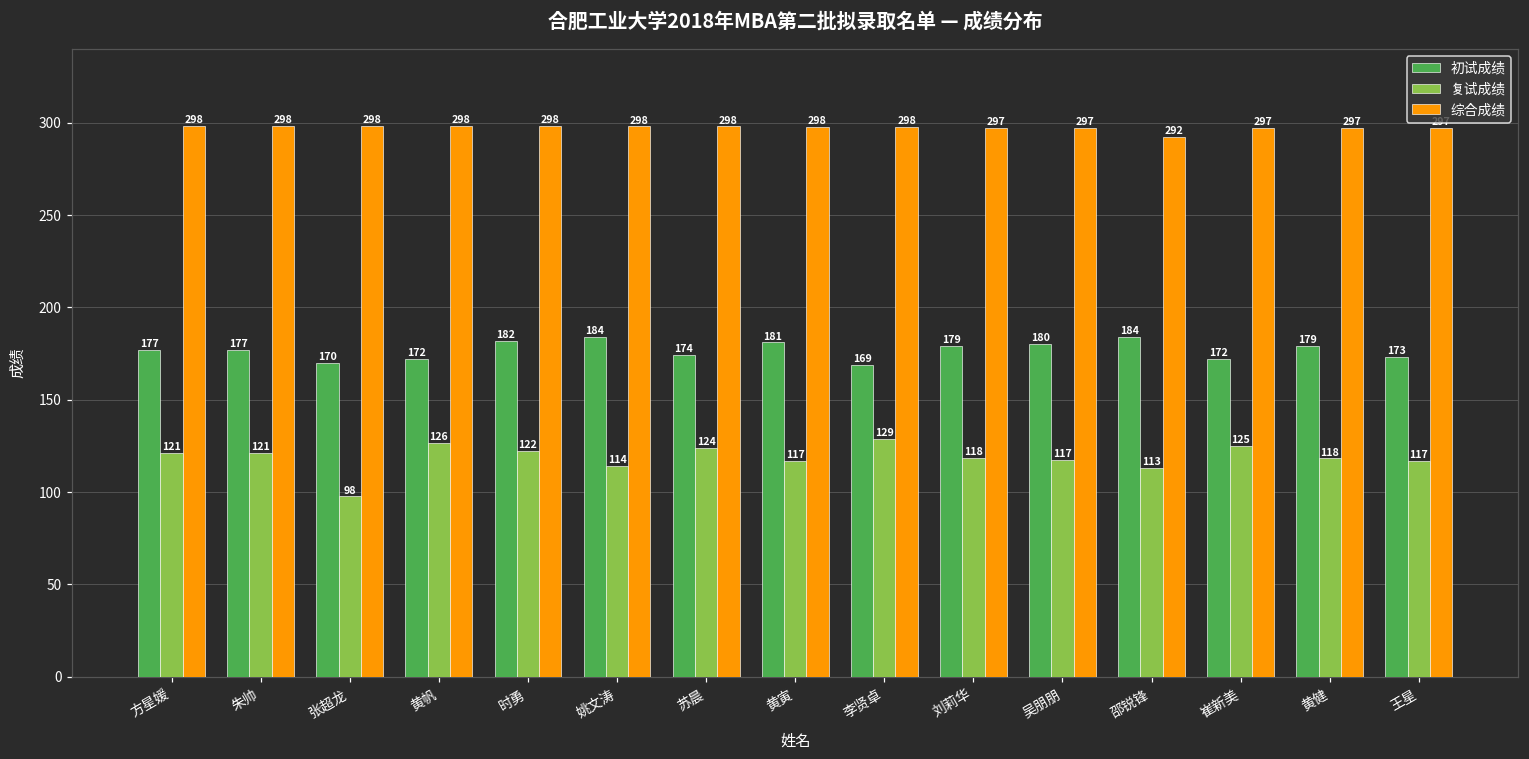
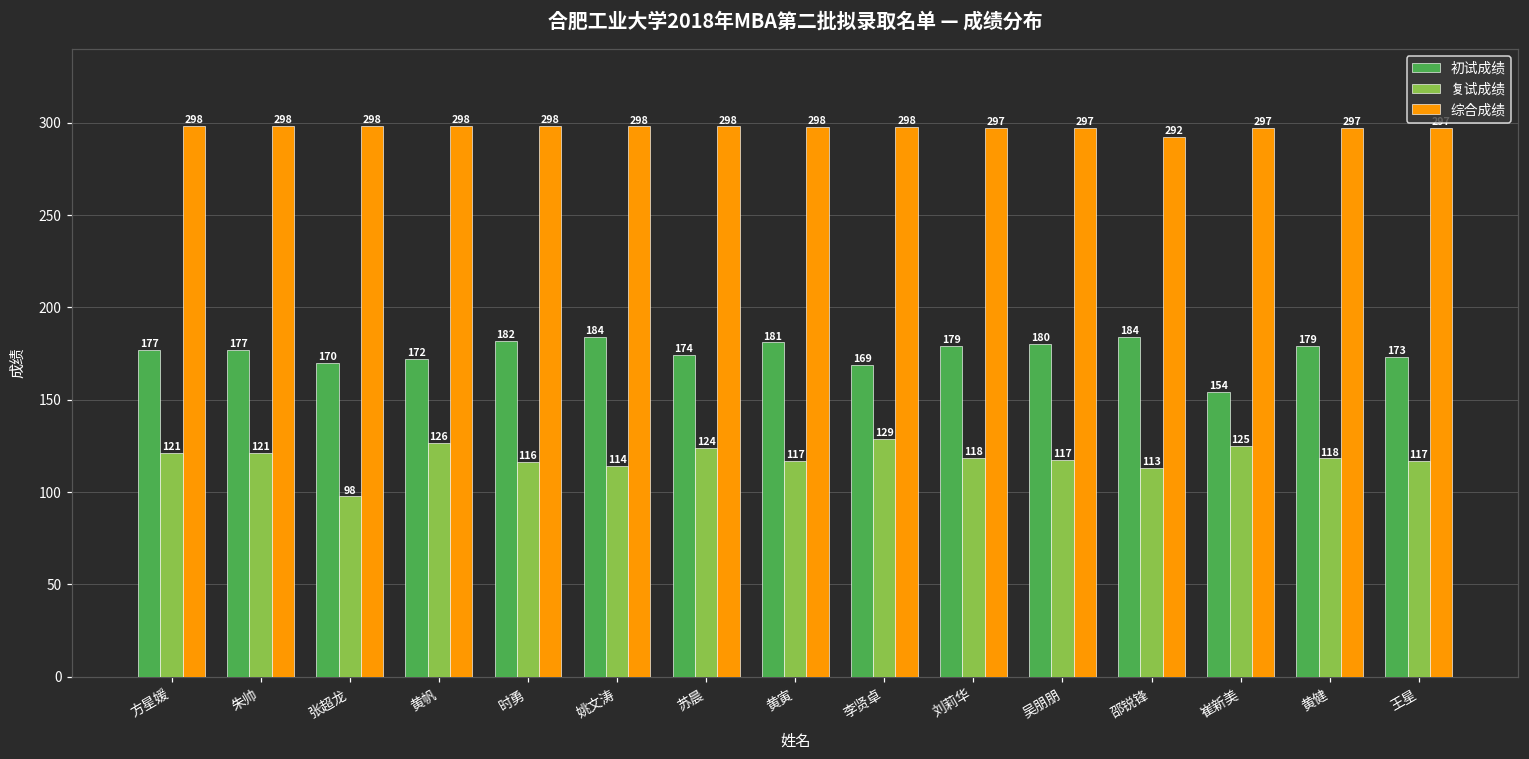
  {
    "初试成绩": {
      "方星媛": 177,
      "朱帅": 177,
      "张超龙": 170,
      "黄帆": 172,
      "时勇": 182,
      "姚文涛": 184,
      "苏晨": 174,
      "黄寅": 181,
      "李贤卓": 169,
      "刘莉华": 179,
      "吴朋朋": 180,
      "邵锐锋": 184,
-     "崔新美": 172,
+     "崔新美": 154,
      "黄健": 179,
      "王星": 173
    },
    "复试成绩": {
      "方星媛": 121,
      "朱帅": 121,
      "张超龙": 98,
      "黄帆": 126,
-     "时勇": 122,
+     "时勇": 116,
      "姚文涛": 114,
      "苏晨": 124,
      "黄寅": 117,
      "李贤卓": 129,
      "刘莉华": 118,
      "吴朋朋": 117,
      "邵锐锋": 113,
      "崔新美": 125,
      "黄健": 118,
      "王星": 117
    },
    "综合成绩": {
      "方星媛": 298,
      "朱帅": 298,
      "张超龙": 298,
      "黄帆": 298,
      "时勇": 298,
      "姚文涛": 298,
      "苏晨": 298,
      "黄寅": 298,
      "李贤卓": 298,
      "刘莉华": 297,
      "吴朋朋": 297,
      "邵锐锋": 292,
      "崔新美": 297,
      "黄健": 297
    }
  }
